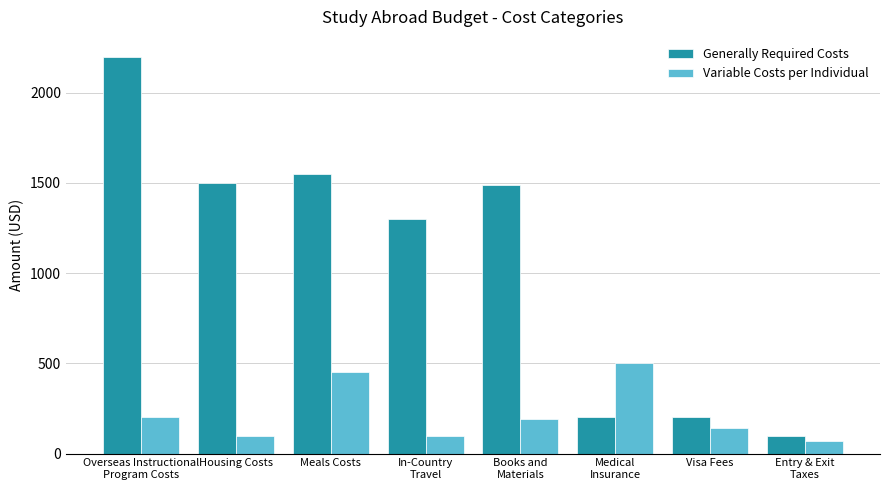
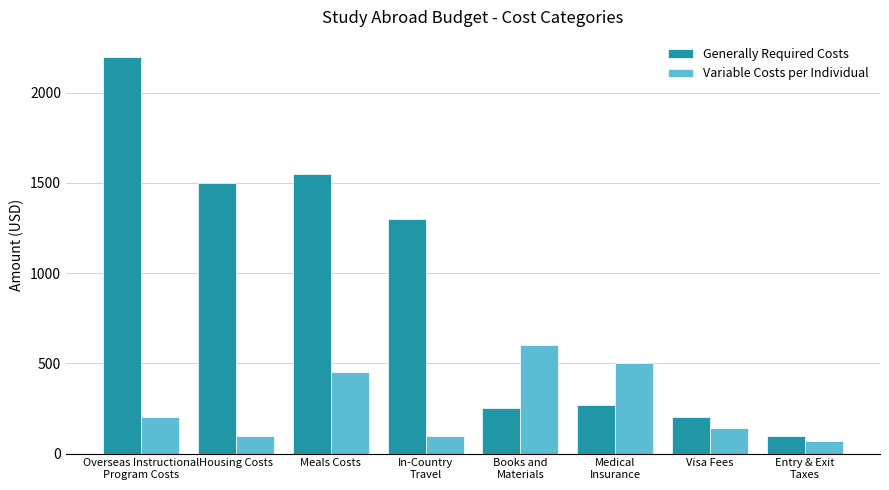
  {
    "Generally Required Costs": {
      "Overseas Instructional Program Costs": 2200,
      "Housing Costs": 1500,
      "Meals Costs": 1550,
      "In-Country Travel": 1300,
-     "Books and Materials": 1490,
-     "Medical Insurance": 200,
+     "Books and Materials": 250,
+     "Medical Insurance": 270,
      "Visa Fees": 200,
      "Entry & Exit Taxes": 100
    },
    "Variable Costs per Individual": {
      "Overseas Instructional Program Costs": 200,
      "Housing Costs": 100,
      "Meals Costs": 450,
      "In-Country Travel": 100,
-     "Books and Materials": 190,
+     "Books and Materials": 600,
      "Medical Insurance": 500,
      "Visa Fees": 140,
      "Entry & Exit Taxes": 70
    }
  }
